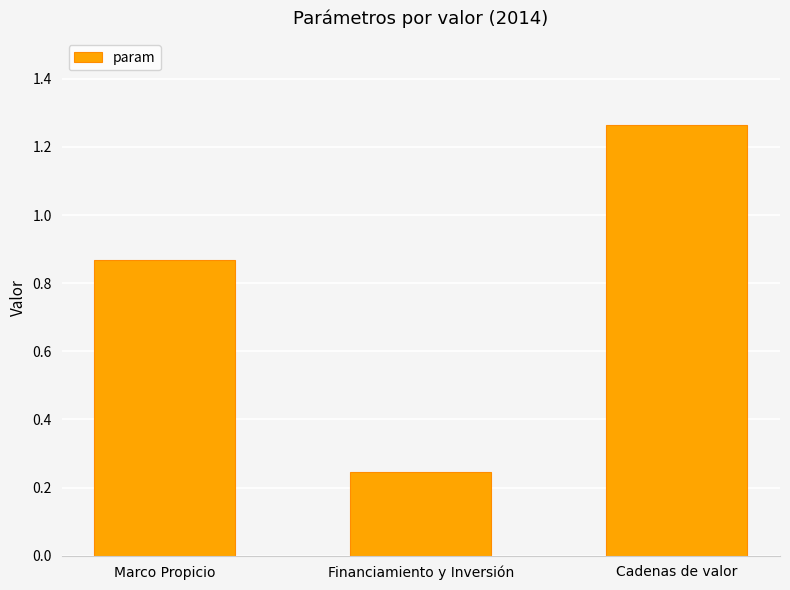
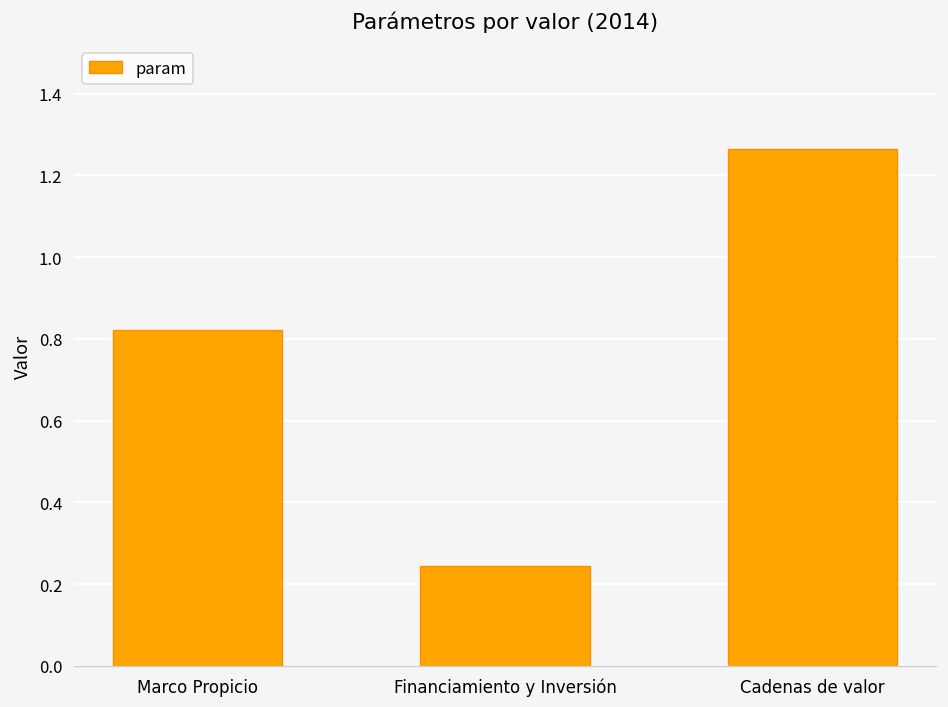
  {
-   "Marco Propicio": 0.87,
+   "Marco Propicio": 0.82,
    "Financiamiento y Inversión": 0.25,
    "Cadenas de valor": 1.27
  }
